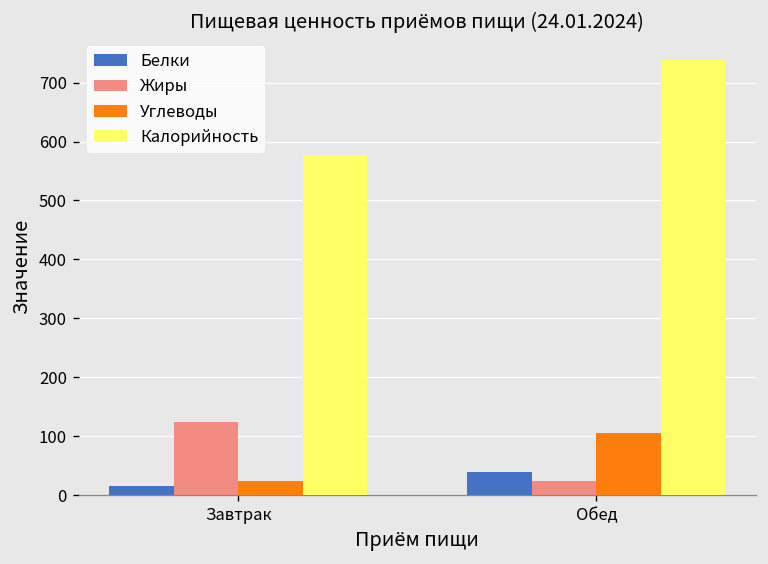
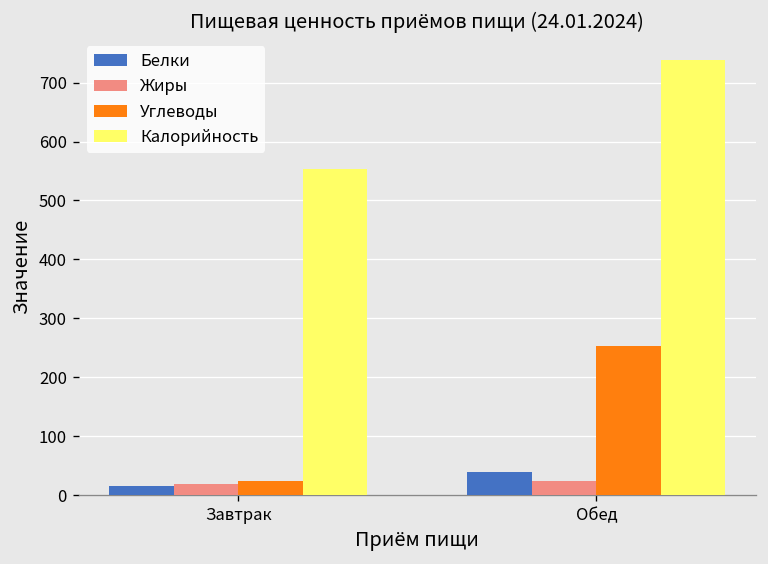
  {
    "Белки": {
      "Завтрак": 20,
      "Обед": 40
    },
    "Жиры": {
-     "Завтрак": 120,
+     "Завтрак": 20,
      "Обед": 20
    },
    "Углеводы": {
      "Завтрак": 20,
-     "Обед": 110
+     "Обед": 250
    },
    "Калорийность": {
-     "Завтрак": 580,
+     "Завтрак": 550,
      "Обед": 740
    }
  }
